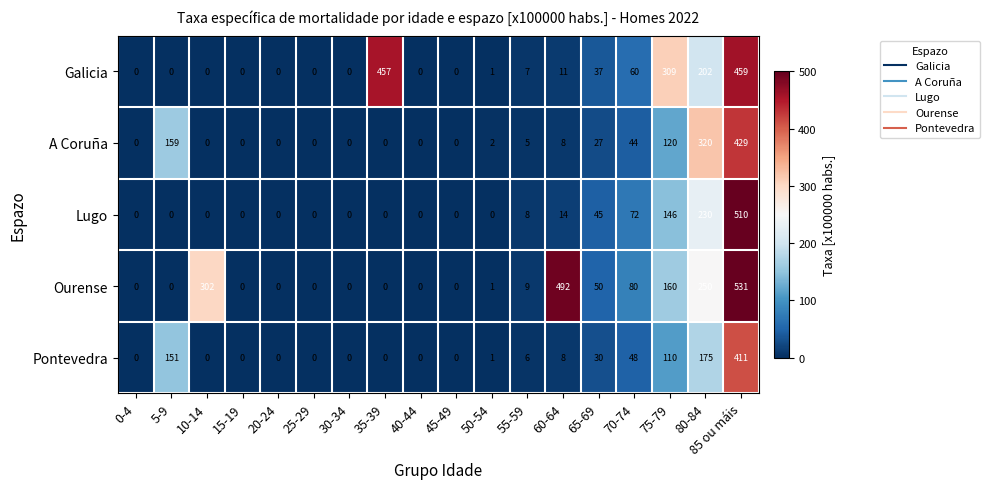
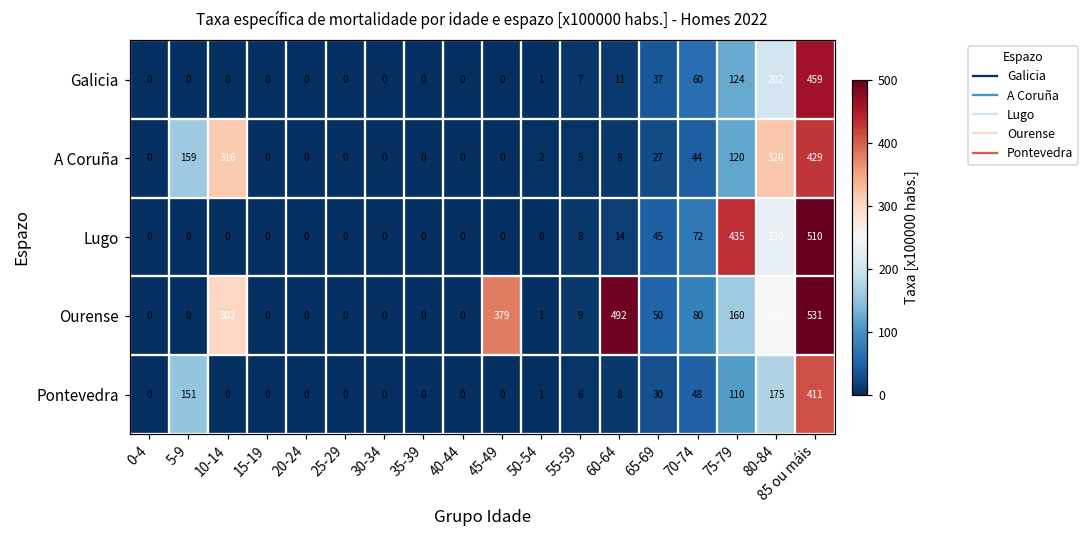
  {
    "Galicia": {
      "0-4": 0,
      "5-9": 0,
      "10-14": 0,
      "15-19": 0,
      "20-24": 0,
      "25-29": 0,
      "30-34": 0,
-     "35-39": 457,
+     "35-39": 0,
      "40-44": 0,
      "45-49": 0,
      "50-54": 1,
      "55-59": 7,
      "60-64": 11,
      "65-69": 37,
      "70-74": 60,
-     "75-79": 309,
+     "75-79": 124,
      "85 ou máis": 459
    },
    "A Coruña": {
      "0-4": 0,
      "5-9": 159,
-     "10-14": 0,
+     "10-14": 316,
      "15-19": 0,
      "20-24": 0,
      "25-29": 0,
      "30-34": 0,
      "35-39": 0,
      "40-44": 0,
      "45-49": 0,
      "50-54": 2,
      "55-59": 5,
      "60-64": 8,
      "65-69": 27,
      "70-74": 44,
      "75-79": 120,
      "80-84": 320,
      "85 ou máis": 429
    },
    "Lugo": {
      "0-4": 0,
      "5-9": 0,
      "10-14": 0,
      "15-19": 0,
      "20-24": 0,
      "25-29": 0,
      "30-34": 0,
      "35-39": 0,
      "40-44": 0,
      "45-49": 0,
      "50-54": 0,
      "55-59": 8,
      "60-64": 14,
      "65-69": 45,
      "70-74": 72,
-     "75-79": 146,
+     "75-79": 435,
      "85 ou máis": 510
    },
    "Ourense": {
      "0-4": 0,
      "5-9": 0,
      "10-14": 302,
      "15-19": 0,
      "20-24": 0,
      "25-29": 0,
      "30-34": 0,
      "35-39": 0,
      "40-44": 0,
-     "45-49": 0,
+     "45-49": 379,
      "50-54": 1,
      "55-59": 9,
      "60-64": 492,
      "65-69": 50,
      "70-74": 80,
      "75-79": 160,
      "85 ou máis": 531
    },
    "Pontevedra": {
      "0-4": 0,
      "5-9": 151,
      "10-14": 0,
      "15-19": 0,
      "20-24": 0,
      "25-29": 0,
      "30-34": 0,
      "35-39": 0,
      "40-44": 0,
      "45-49": 0,
      "50-54": 1,
      "55-59": 6,
      "60-64": 8,
      "65-69": 30,
      "70-74": 48,
      "75-79": 110,
      "80-84": 175,
      "85 ou máis": 411
    }
  }
